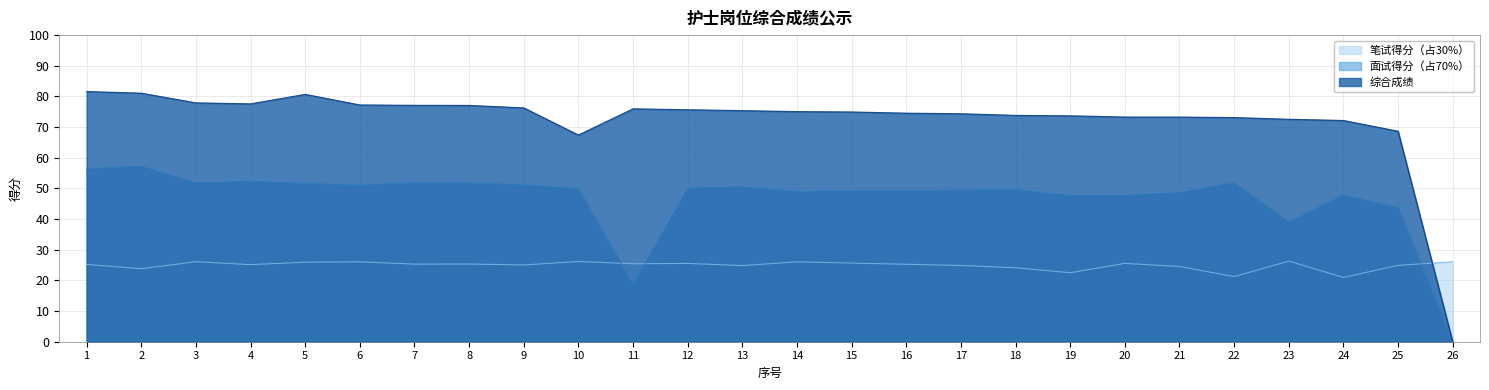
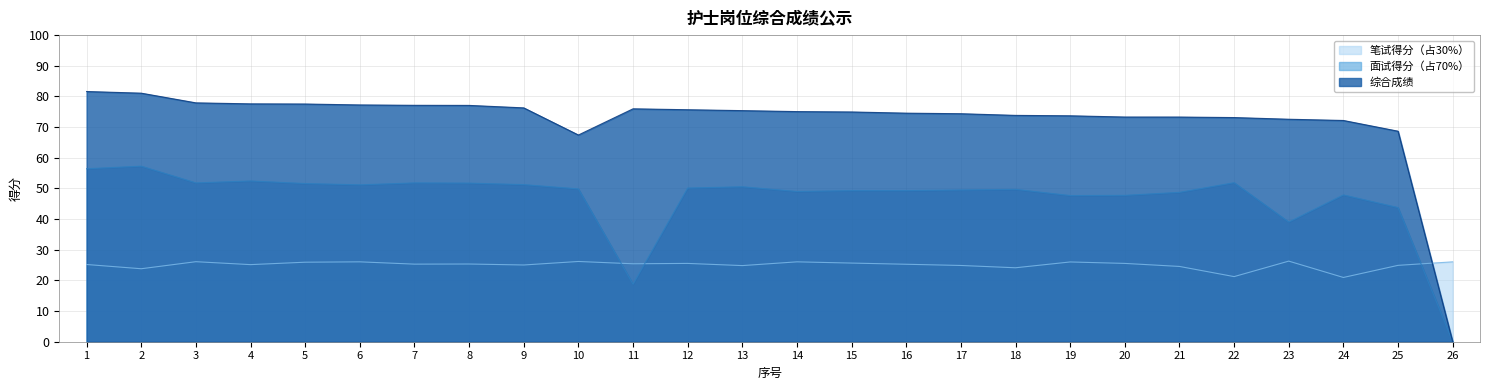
  {
    "笔试得分（占30%）": {
      "1": 25,
      "2": 24,
      "3": 26,
      "4": 25,
      "5": 26,
      "6": 26,
      "7": 25,
      "8": 25,
      "9": 25,
      "10": 26,
      "11": 25,
      "12": 26,
      "13": 25,
      "14": 26,
      "15": 26,
      "16": 25,
      "17": 25,
      "18": 24,
-     "19": 23,
+     "19": 26,
      "20": 26,
      "21": 25,
      "22": 21,
      "23": 26,
      "24": 21,
      "25": 25,
      "26": 26
    },
    "面试得分（占70%）": {
      "1": 56,
      "2": 57,
      "3": 52,
      "4": 52,
      "5": 52,
      "6": 51,
      "7": 52,
      "8": 52,
      "9": 51,
      "10": 50,
      "11": 19,
      "12": 50,
      "13": 51,
      "14": 49,
      "15": 49,
      "16": 49,
      "17": 49,
      "18": 50,
      "19": 48,
      "20": 48,
      "21": 49,
      "22": 52,
      "23": 39,
      "24": 48,
      "25": 44
    },
    "综合成绩": {
      "1": 82,
      "2": 81,
      "3": 78,
      "4": 78,
-     "5": 81,
+     "5": 78,
      "6": 77,
      "7": 77,
      "8": 77,
      "9": 76,
      "10": 67,
      "11": 76,
      "12": 76,
      "13": 75,
      "14": 75,
      "15": 75,
      "16": 75,
      "17": 74,
      "18": 74,
      "19": 74,
      "20": 73,
      "21": 73,
      "22": 73,
      "23": 73,
      "24": 72,
      "25": 69
    }
  }
